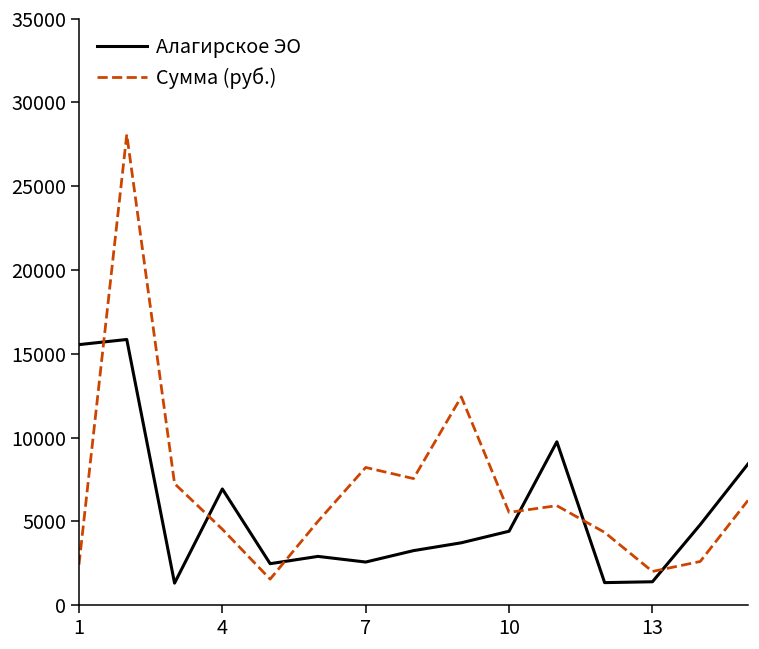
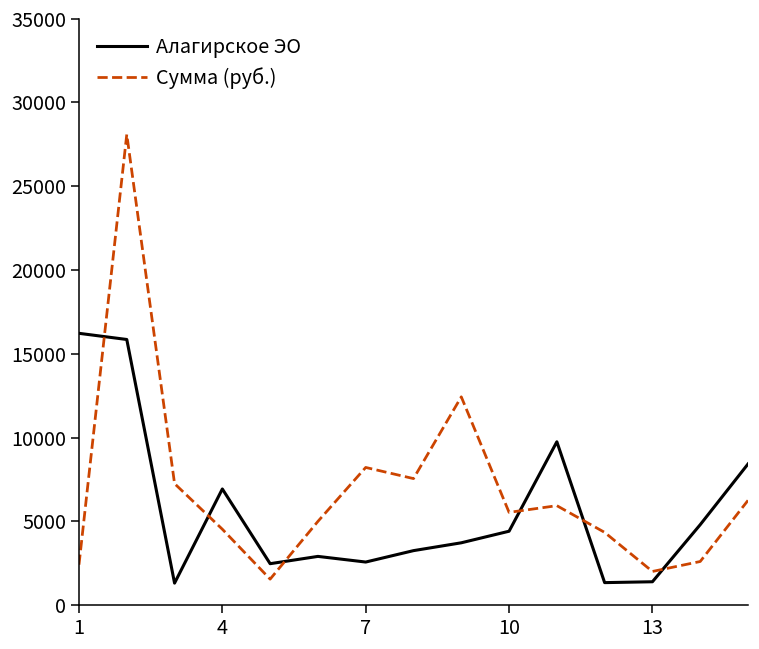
  {
    "Алагирское ЭО": {
-     "1": 15600,
+     "1": 16200,
      "4": 6900,
      "7": 2600,
      "10": 4400,
      "13": 1400
    },
    "Сумма (руб.)": {
      "1": 2400,
      "4": 4500,
      "7": 8200,
      "10": 5500,
      "13": 2000
    }
  }
